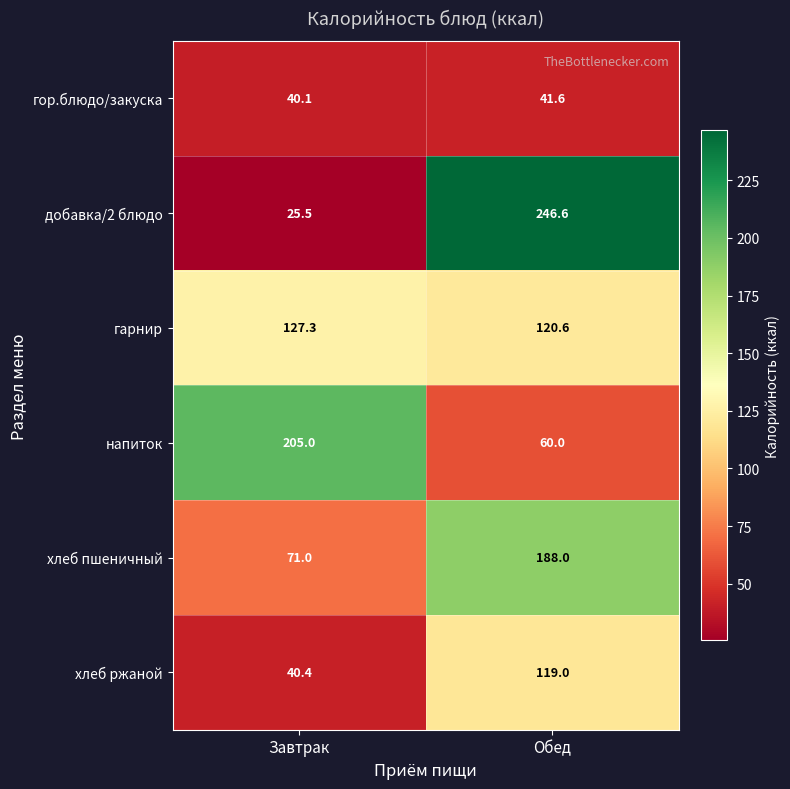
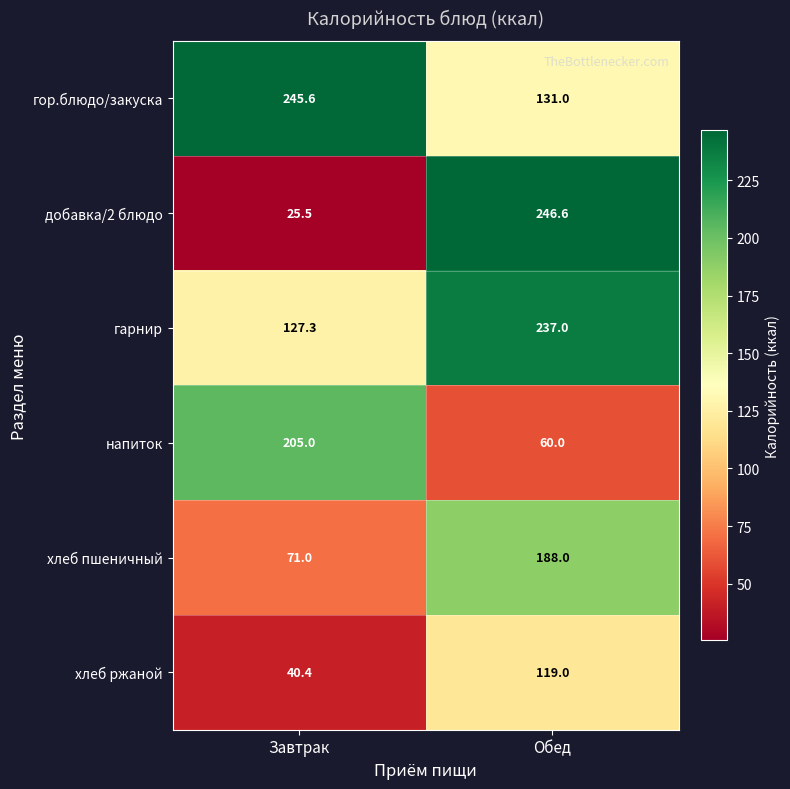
  {
    "гор.блюдо/закуска": {
-     "Завтрак": 40.1,
-     "Обед": 41.6
+     "Завтрак": 245.6,
+     "Обед": 131.0
    },
    "добавка/2 блюдо": {
      "Завтрак": 25.5,
      "Обед": 246.6
    },
    "гарнир": {
      "Завтрак": 127.3,
-     "Обед": 120.6
+     "Обед": 237.0
    },
    "напиток": {
      "Завтрак": 205.0,
      "Обед": 60.0
    },
    "хлеб пшеничный": {
      "Завтрак": 71.0,
      "Обед": 188.0
    },
    "хлеб ржаной": {
      "Завтрак": 40.4,
      "Обед": 119.0
    }
  }
